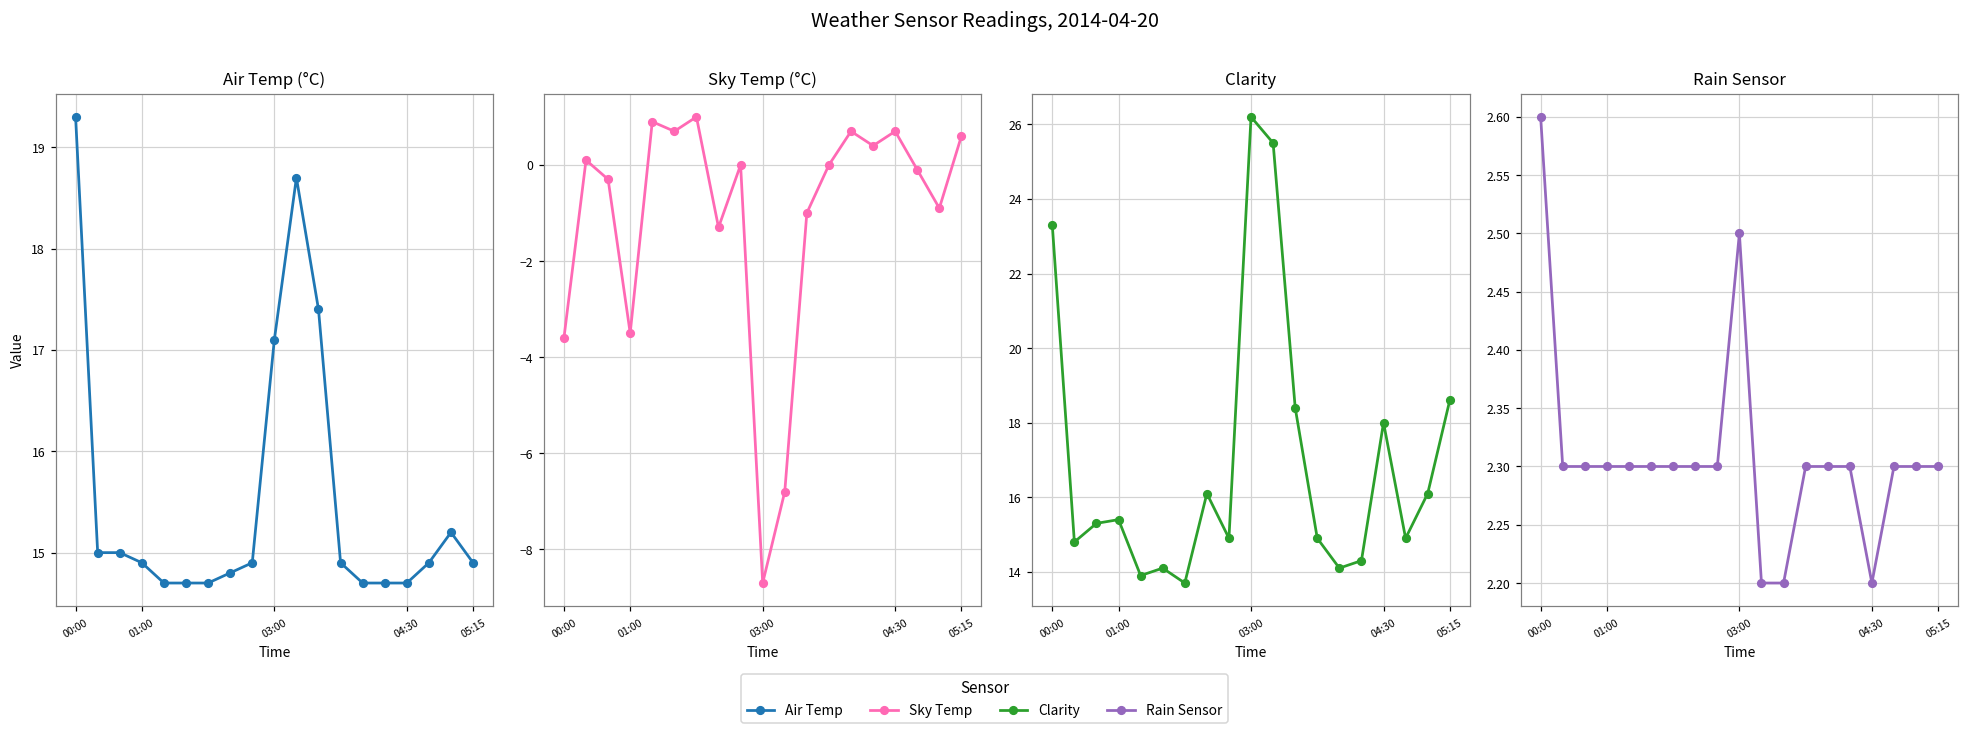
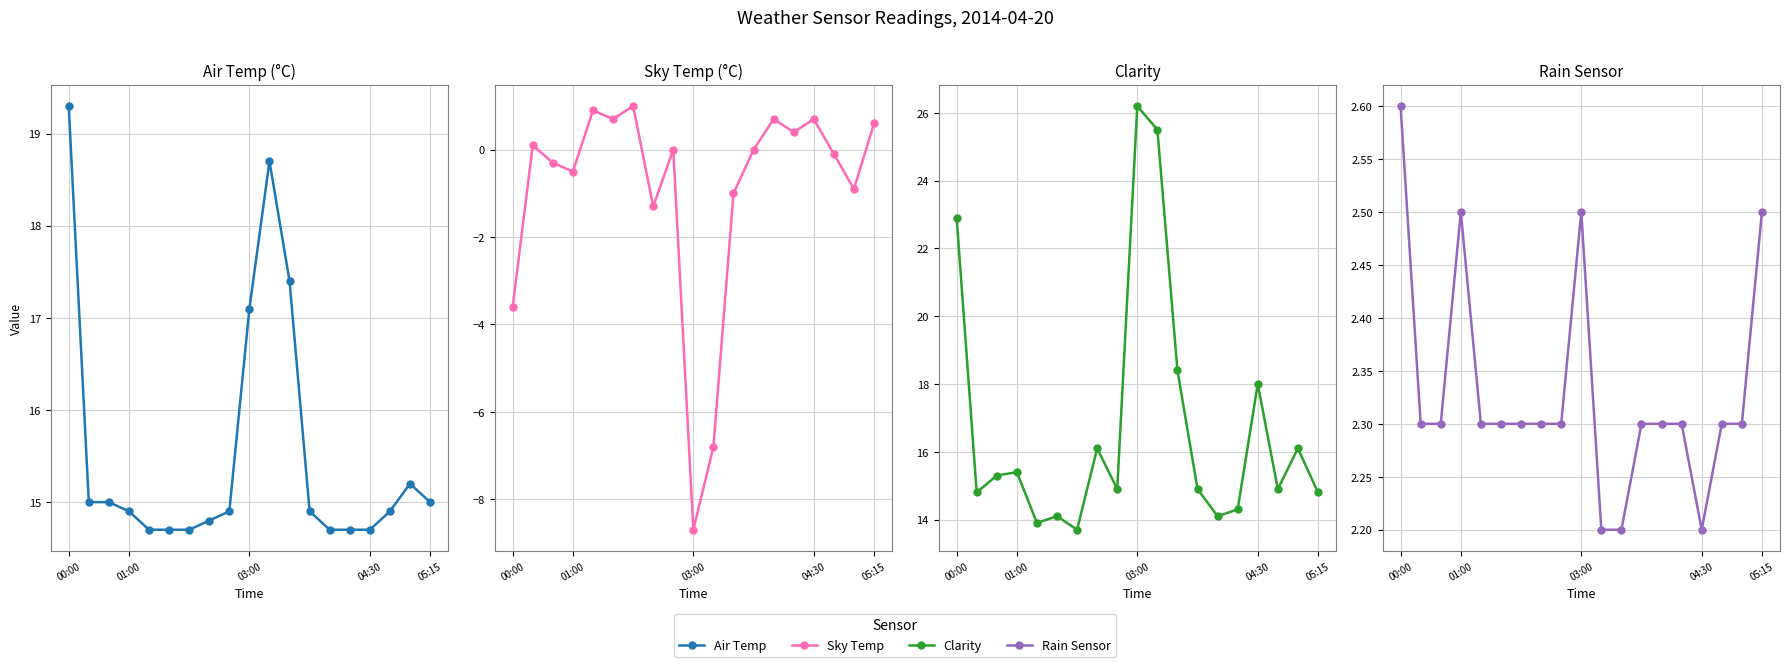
  {
    "Air Temp (°C)": {
      "00:00": 19.3,
      "01:00": 14.9,
      "03:00": 17.1,
      "04:30": 14.7,
-     "05:15": 14.9
+     "05:15": 15.0
    },
    "Sky Temp (°C)": {
      "00:00": -3.6,
-     "01:00": -3.5,
+     "01:00": -0.5,
      "03:00": -8.7,
      "04:30": 0.7,
      "05:15": 0.6
    },
    "Clarity": {
-     "00:00": 23.3,
+     "00:00": 22.9,
      "01:00": 15.4,
      "03:00": 26.2,
      "04:30": 18.0,
-     "05:15": 18.6
+     "05:15": 14.8
    },
    "Rain Sensor": {
      "00:00": 2.6,
-     "01:00": 2.3,
+     "01:00": 2.5,
      "03:00": 2.5,
      "04:30": 2.2,
-     "05:15": 2.3
+     "05:15": 2.5
    }
  }
